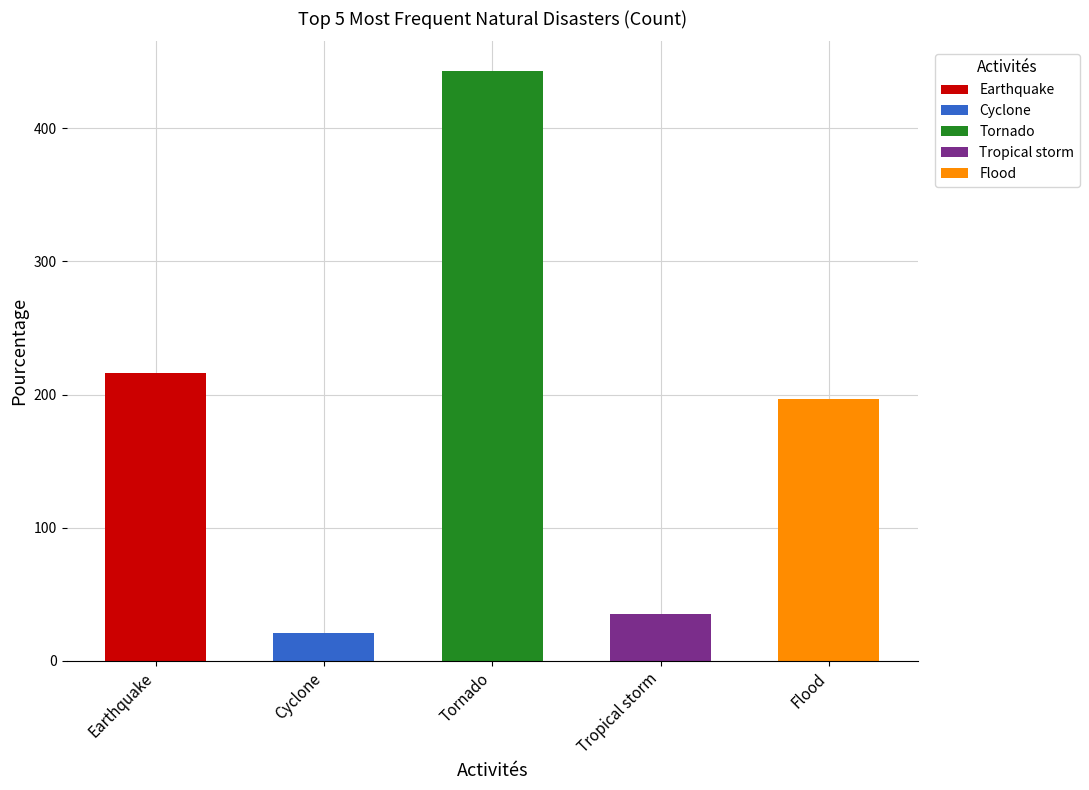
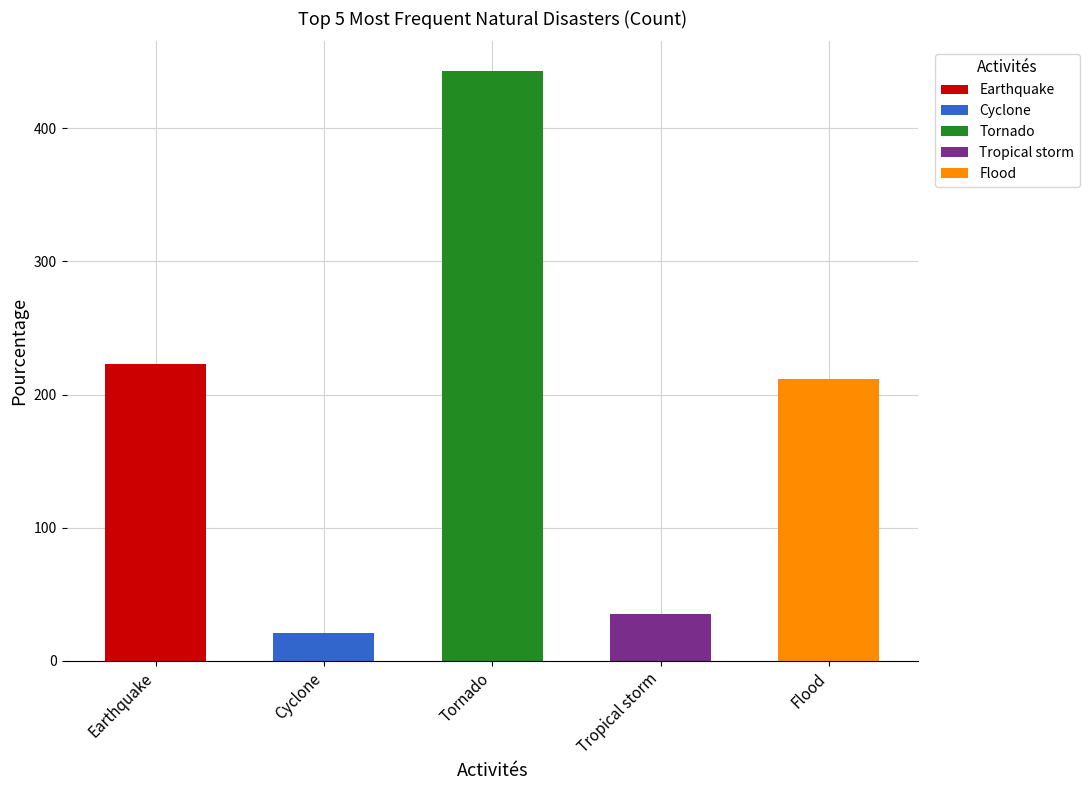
  {
-   "Earthquake": 216,
+   "Earthquake": 223,
    "Cyclone": 21,
    "Tornado": 443,
    "Tropical storm": 35,
-   "Flood": 197
+   "Flood": 212
  }
